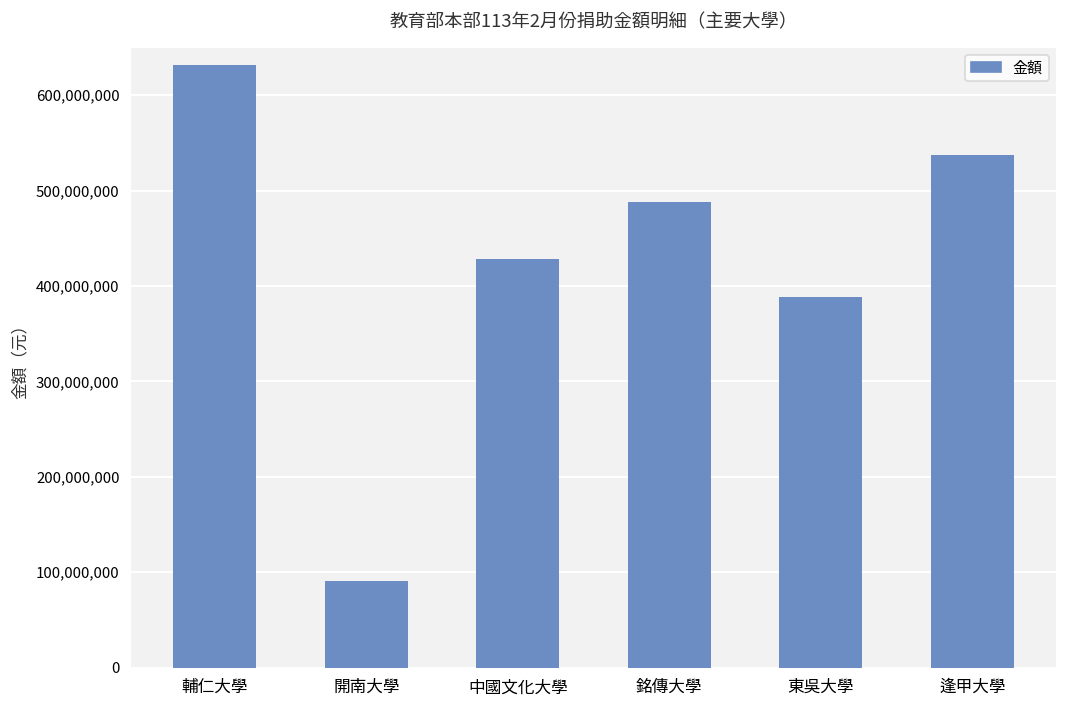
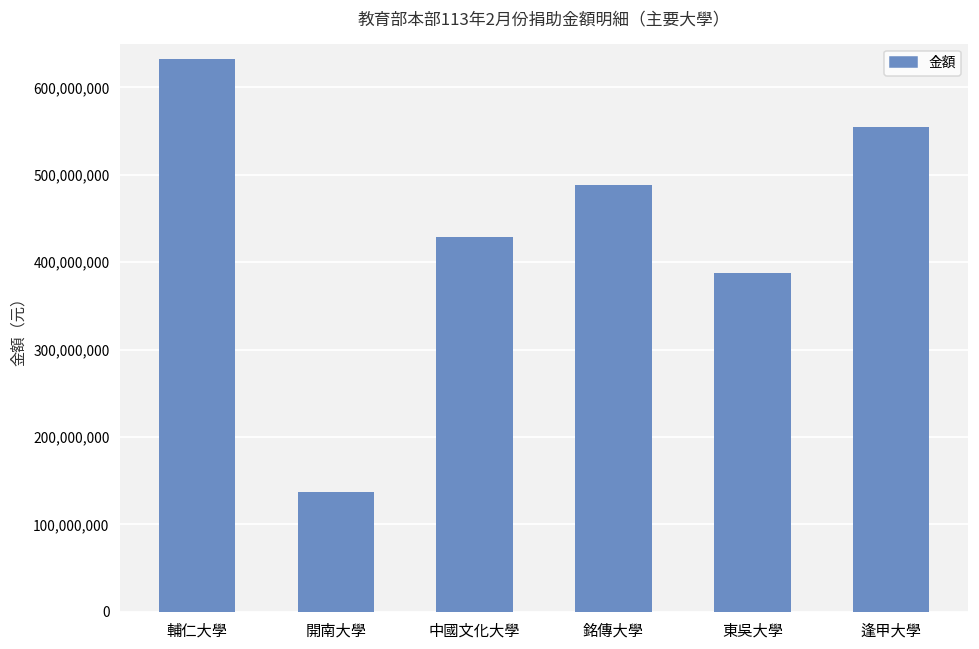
  {
    "輔仁大學": "630,000,000",
-   "開南大學": "90,000,000",
+   "開南大學": "140,000,000",
    "中國文化大學": "430,000,000",
    "銘傳大學": "490,000,000",
    "東吳大學": "390,000,000",
-   "逢甲大學": "540,000,000"
+   "逢甲大學": "560,000,000"
  }
